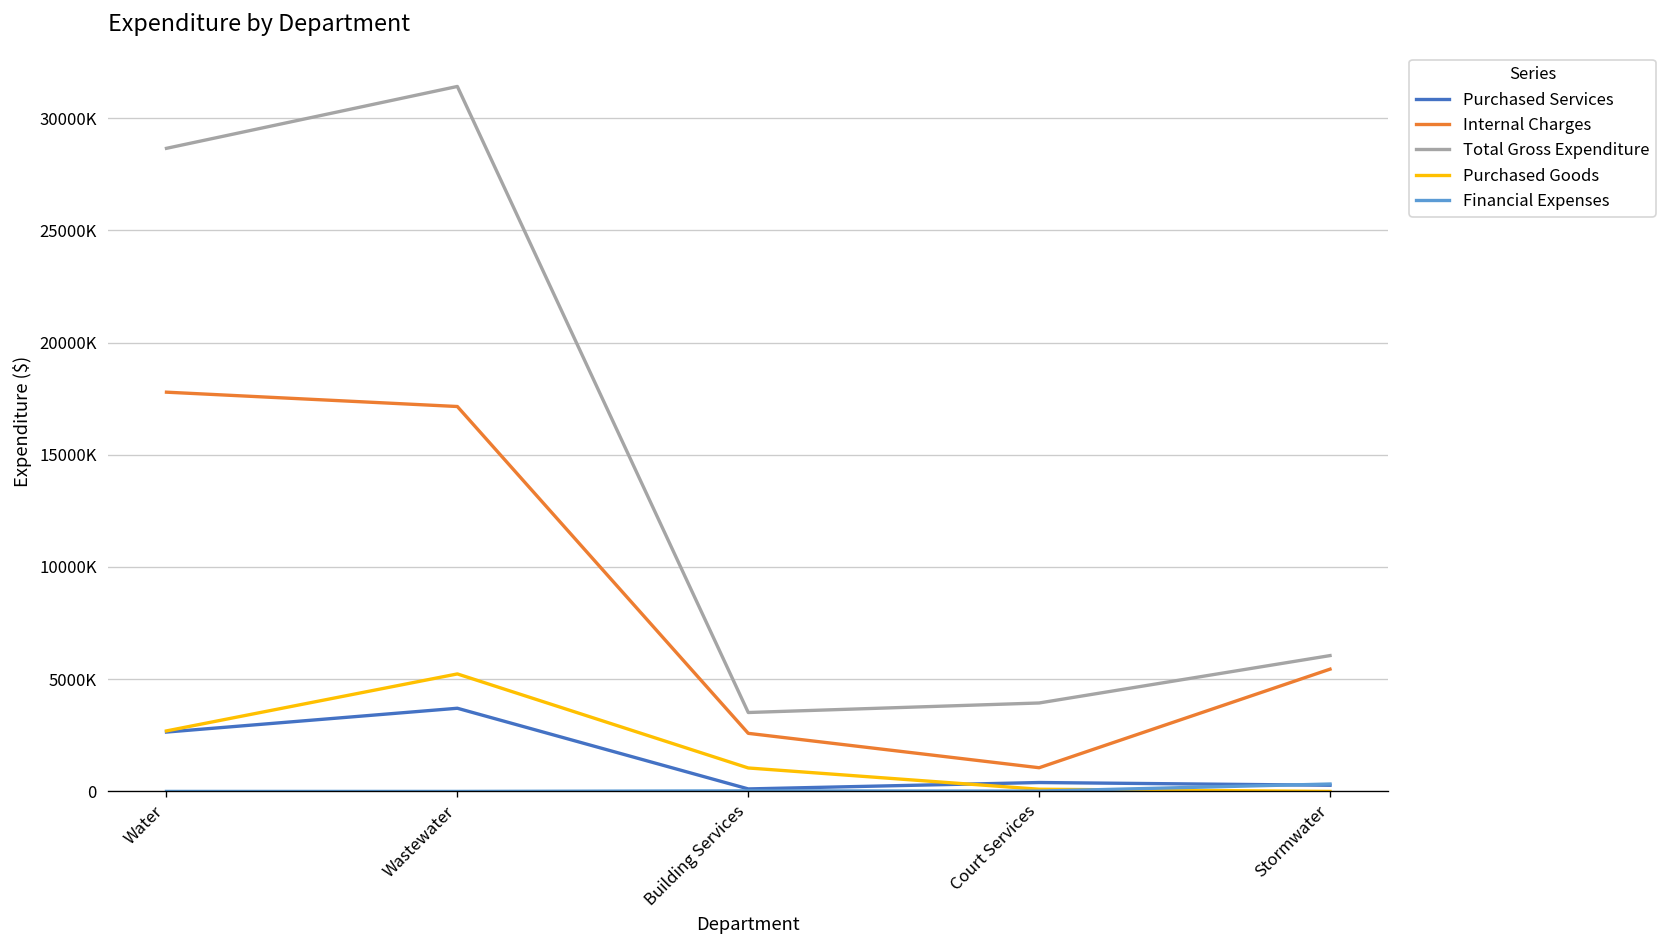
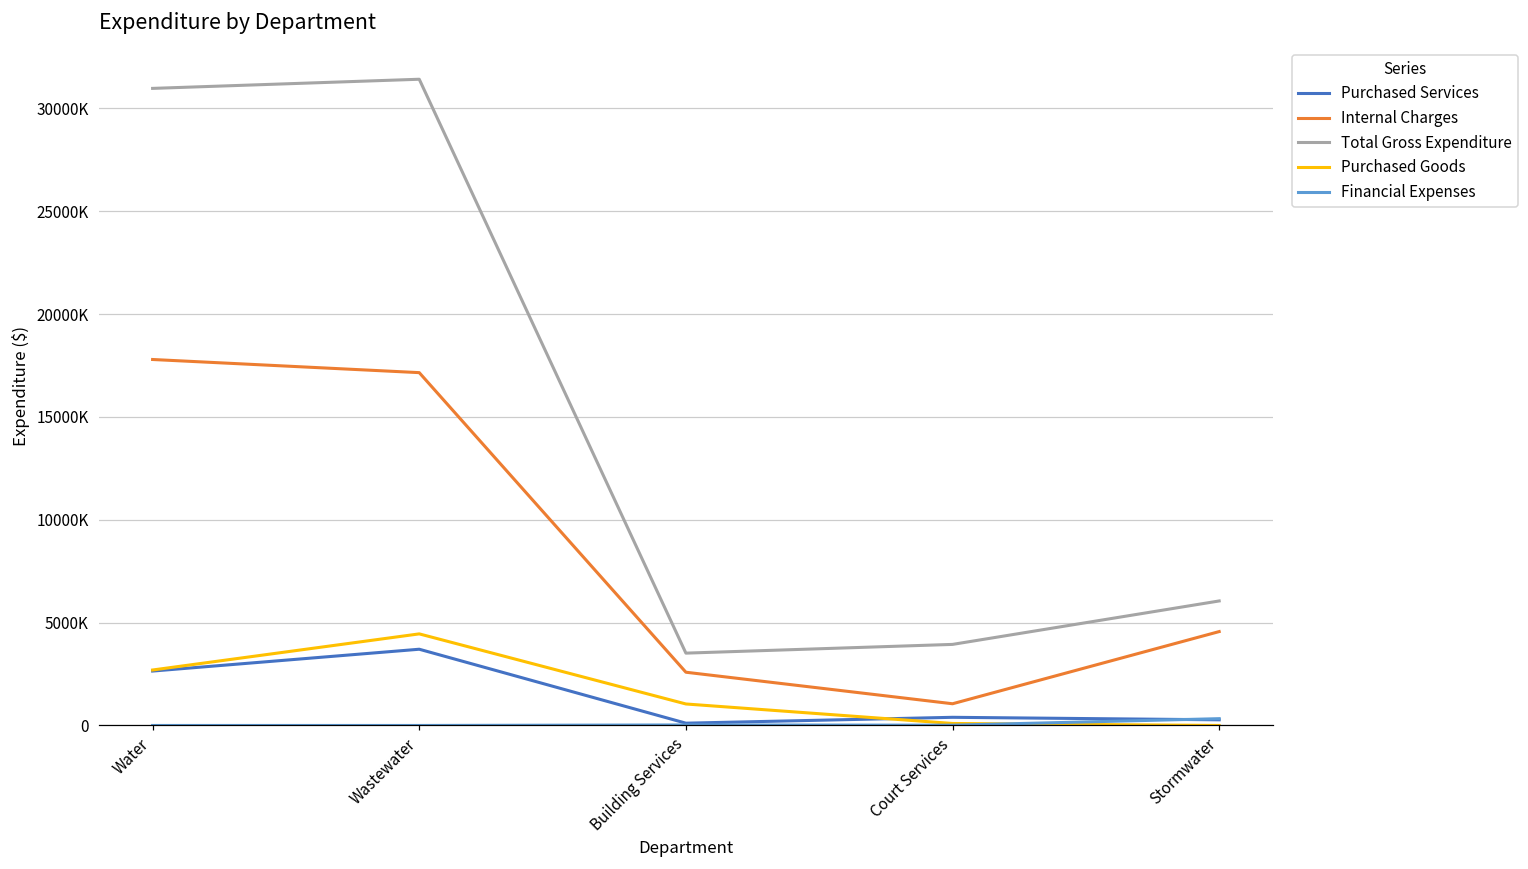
  {
    "Internal Charges": {
      "Water": 17800000,
      "Wastewater": 17100000,
      "Building Services": 2600000,
      "Court Services": 1100000,
-     "Stormwater": 5400000
+     "Stormwater": 4600000
    },
    "Total Gross Expenditure": {
-     "Water": 28700000,
+     "Water": 31000000,
      "Wastewater": 31400000,
      "Building Services": 3500000,
      "Court Services": 3900000,
      "Stormwater": 6100000
    },
    "Purchased Goods": {
-     "Wastewater": 5200000,
+     "Wastewater": 4500000,
      "Building Services": 1000000,
      "Stormwater": 0
    }
  }
